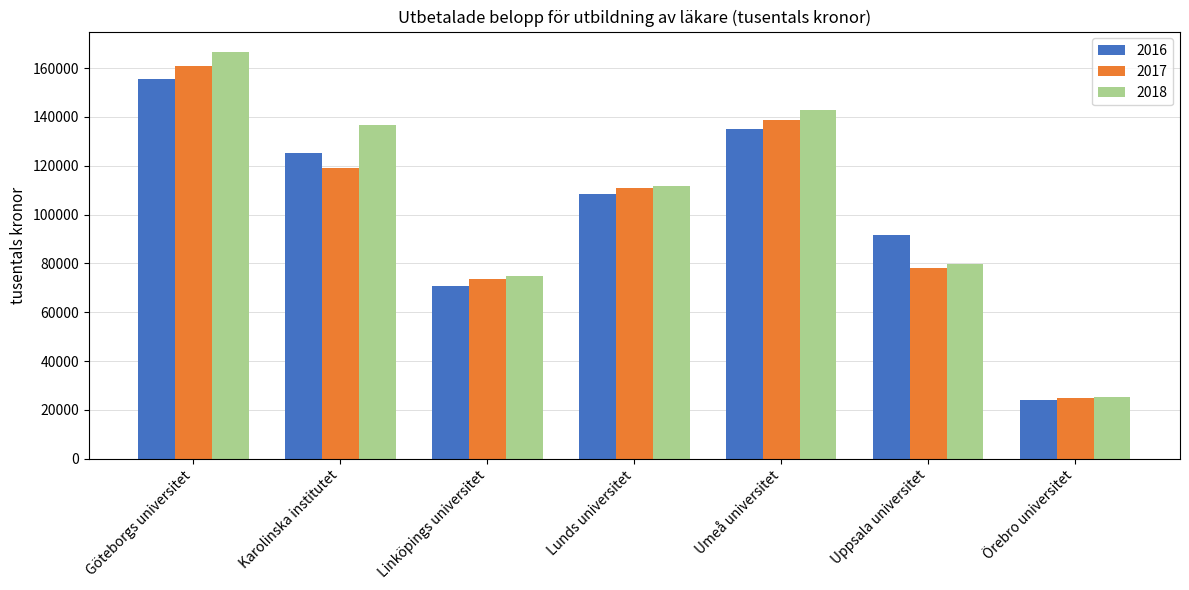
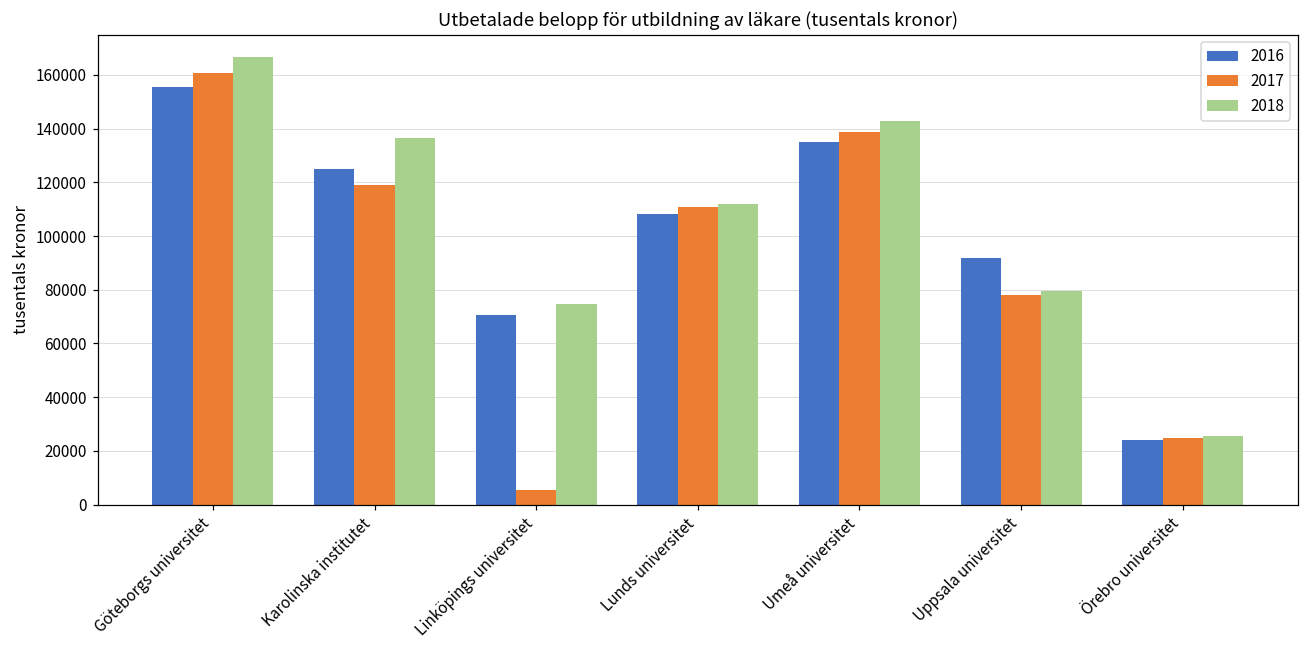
  {
    "2016": {
      "Göteborgs universitet": 156000,
      "Karolinska institutet": 125000,
      "Linköpings universitet": 71000,
      "Lunds universitet": 108000,
      "Umeå universitet": 135000,
      "Uppsala universitet": 92000,
      "Örebro universitet": 24000
    },
    "2017": {
      "Göteborgs universitet": 161000,
      "Karolinska institutet": 119000,
-     "Linköpings universitet": 74000,
+     "Linköpings universitet": 5000,
      "Lunds universitet": 111000,
      "Umeå universitet": 139000,
      "Uppsala universitet": 78000,
      "Örebro universitet": 25000
    },
    "2018": {
      "Göteborgs universitet": 167000,
      "Karolinska institutet": 137000,
      "Linköpings universitet": 75000,
      "Lunds universitet": 112000,
      "Umeå universitet": 143000,
      "Uppsala universitet": 80000,
      "Örebro universitet": 25000
    }
  }
